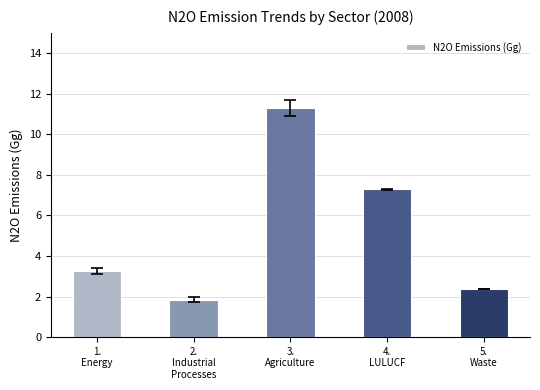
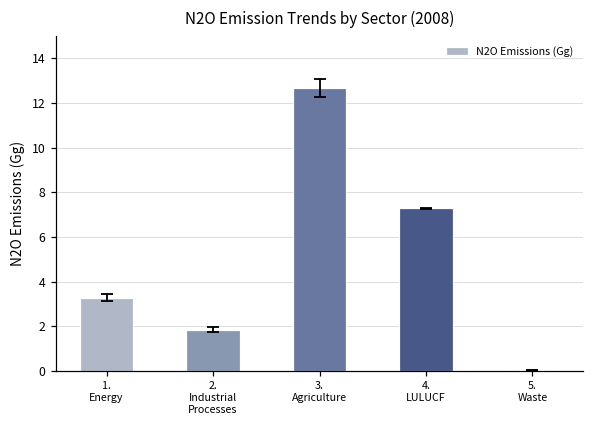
  {
    "N2O Emissions (Gg)": {
      "1. Energy": 3.3,
      "2. Industrial Processes": 1.9,
-     "3. Agriculture": 11.3,
+     "3. Agriculture": 12.7,
      "4. LULUCF": 7.3,
-     "5. Waste": 2.4
+     "5. Waste": 0.0
    }
  }
